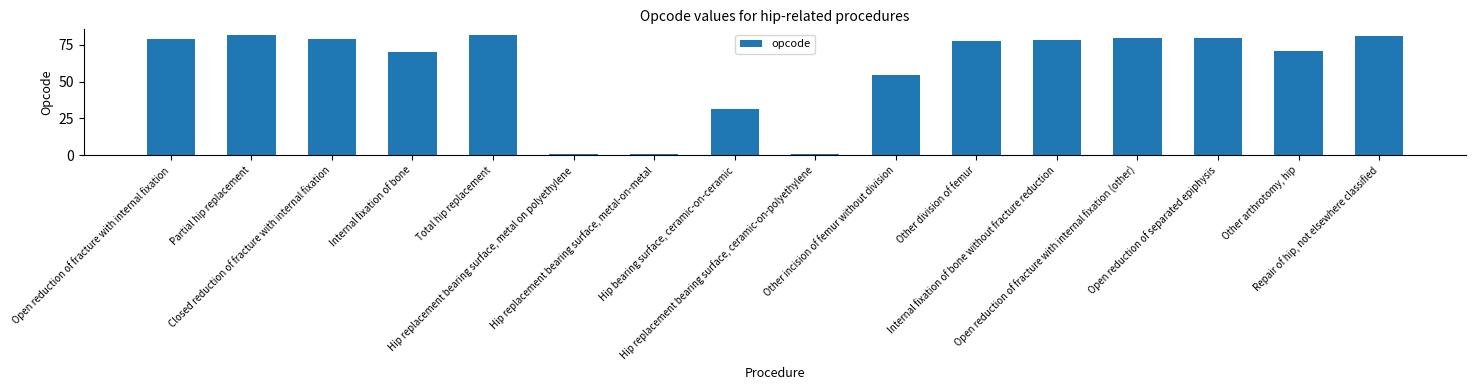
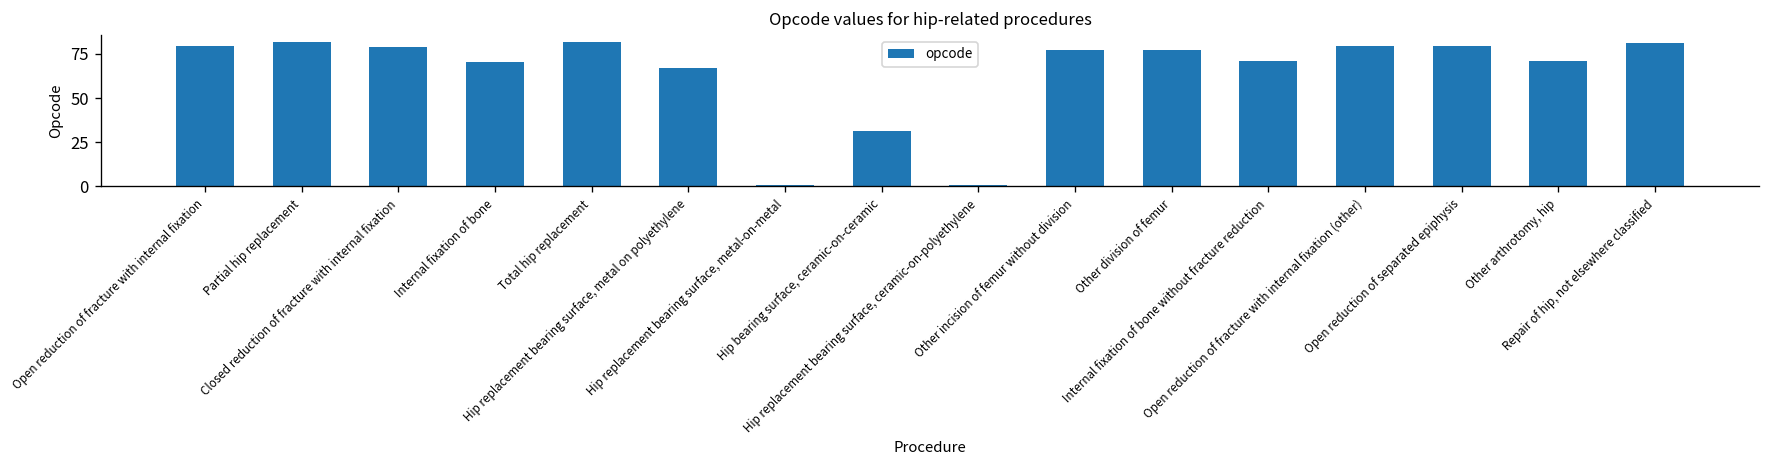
  {
    "Open reduction of fracture with internal fixation": 79,
    "Partial hip replacement": 82,
    "Closed reduction of fracture with internal fixation": 79,
    "Internal fixation of bone": 70,
    "Total hip replacement": 82,
-   "Hip replacement bearing surface, metal on polyethylene": 1,
+   "Hip replacement bearing surface, metal on polyethylene": 67,
    "Hip bearing surface, ceramic-on-ceramic": 31,
-   "Other incision of femur without division": 55,
+   "Other incision of femur without division": 77,
    "Other division of femur": 77,
-   "Internal fixation of bone without fracture reduction": 79,
+   "Internal fixation of bone without fracture reduction": 71,
    "Open reduction of fracture with internal fixation (other)": 79,
    "Open reduction of separated epiphysis": 80,
    "Other arthrotomy, hip": 71,
    "Repair of hip, not elsewhere classified": 81
  }
